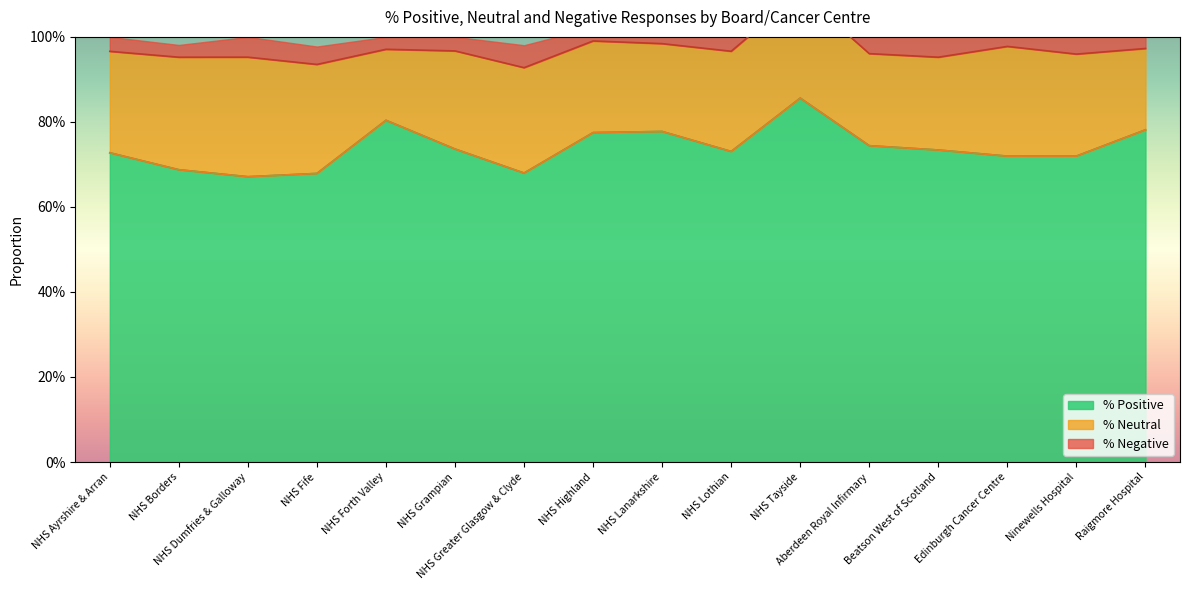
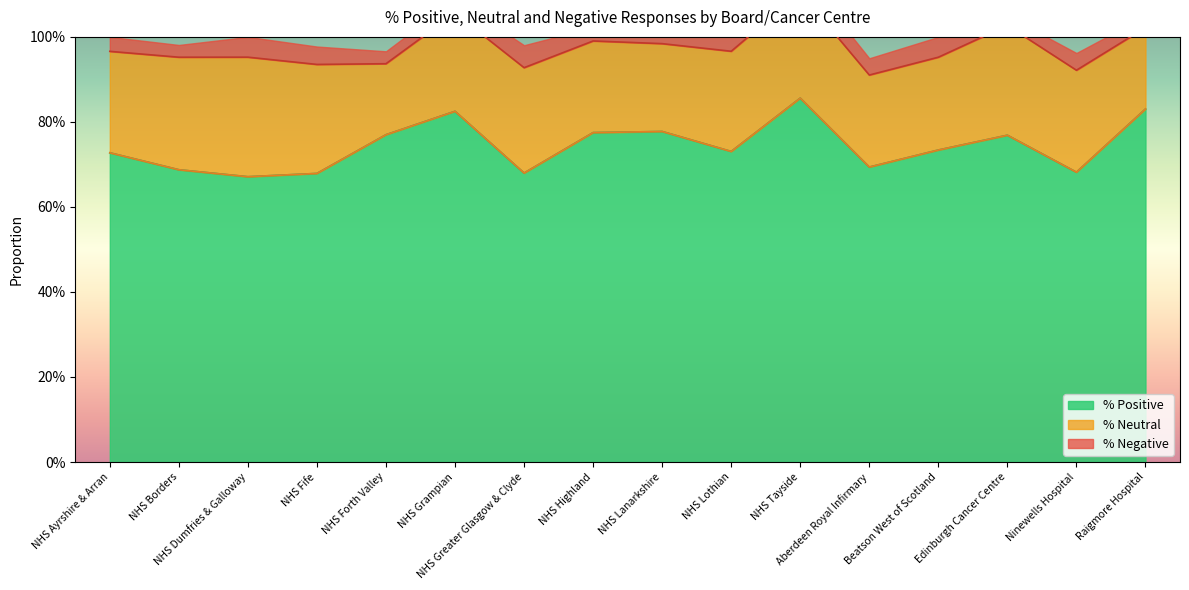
  {
    "% Positive": {
      "NHS Ayrshire & Arran": "73%",
      "NHS Borders": "69%",
      "NHS Dumfries & Galloway": "67%",
      "NHS Fife": "68%",
-     "NHS Forth Valley": "80%",
-     "NHS Grampian": "74%",
+     "NHS Forth Valley": "77%",
+     "NHS Grampian": "83%",
      "NHS Greater Glasgow & Clyde": "68%",
      "NHS Highland": "77%",
      "NHS Lanarkshire": "78%",
      "NHS Lothian": "73%",
      "NHS Tayside": "86%",
-     "Aberdeen Royal Infirmary": "74%",
+     "Aberdeen Royal Infirmary": "69%",
      "Beatson West of Scotland": "73%",
-     "Edinburgh Cancer Centre": "72%",
-     "Ninewells Hospital": "72%",
-     "Raigmore Hospital": "78%"
+     "Edinburgh Cancer Centre": "77%",
+     "Ninewells Hospital": "68%",
+     "Raigmore Hospital": "83%"
    },
    "% Neutral": {
      "NHS Ayrshire & Arran": "24%",
      "NHS Borders": "26%",
      "NHS Dumfries & Galloway": "28%",
      "NHS Fife": "26%",
      "NHS Forth Valley": "17%",
      "NHS Greater Glasgow & Clyde": "25%",
      "NHS Highland": "22%",
      "NHS Lanarkshire": "21%",
      "NHS Lothian": "24%",
      "Aberdeen Royal Infirmary": "22%",
      "Beatson West of Scotland": "22%",
      "Ninewells Hospital": "24%"
    },
    "% Negative": {
      "NHS Ayrshire & Arran": "3%",
      "NHS Borders": "3%",
      "NHS Dumfries & Galloway": "5%",
      "NHS Fife": "4%",
      "NHS Forth Valley": "3%",
      "NHS Greater Glasgow & Clyde": "5%",
      "NHS Lothian": "3%",
      "Aberdeen Royal Infirmary": "4%",
      "Beatson West of Scotland": "5%",
      "Ninewells Hospital": "4%"
    }
  }
